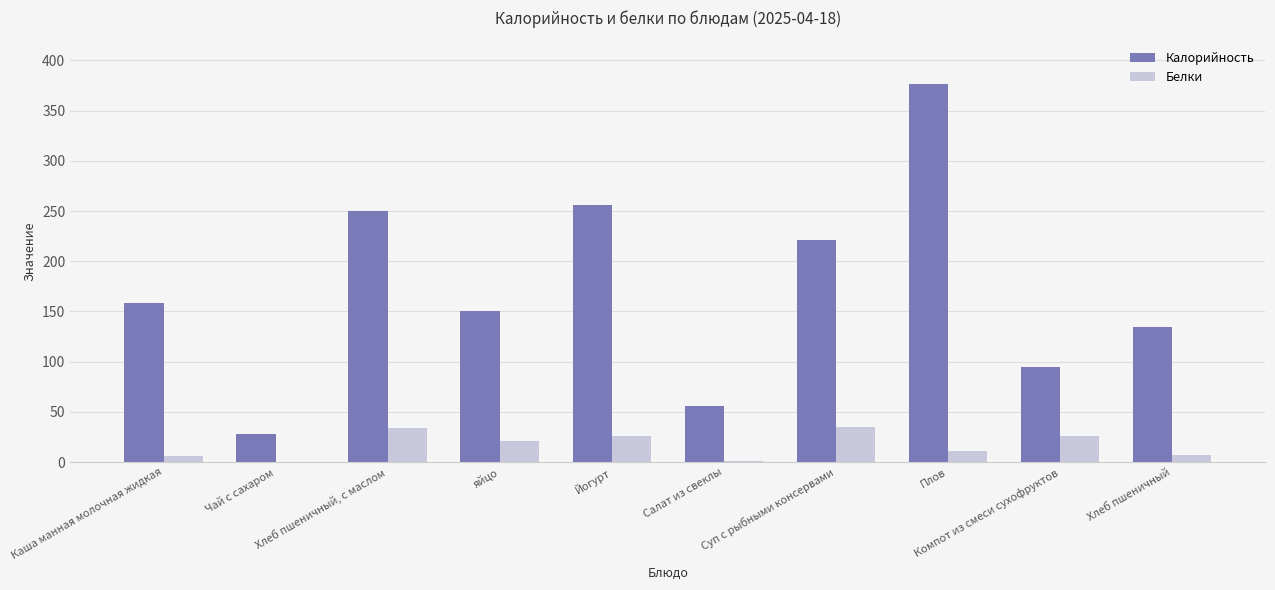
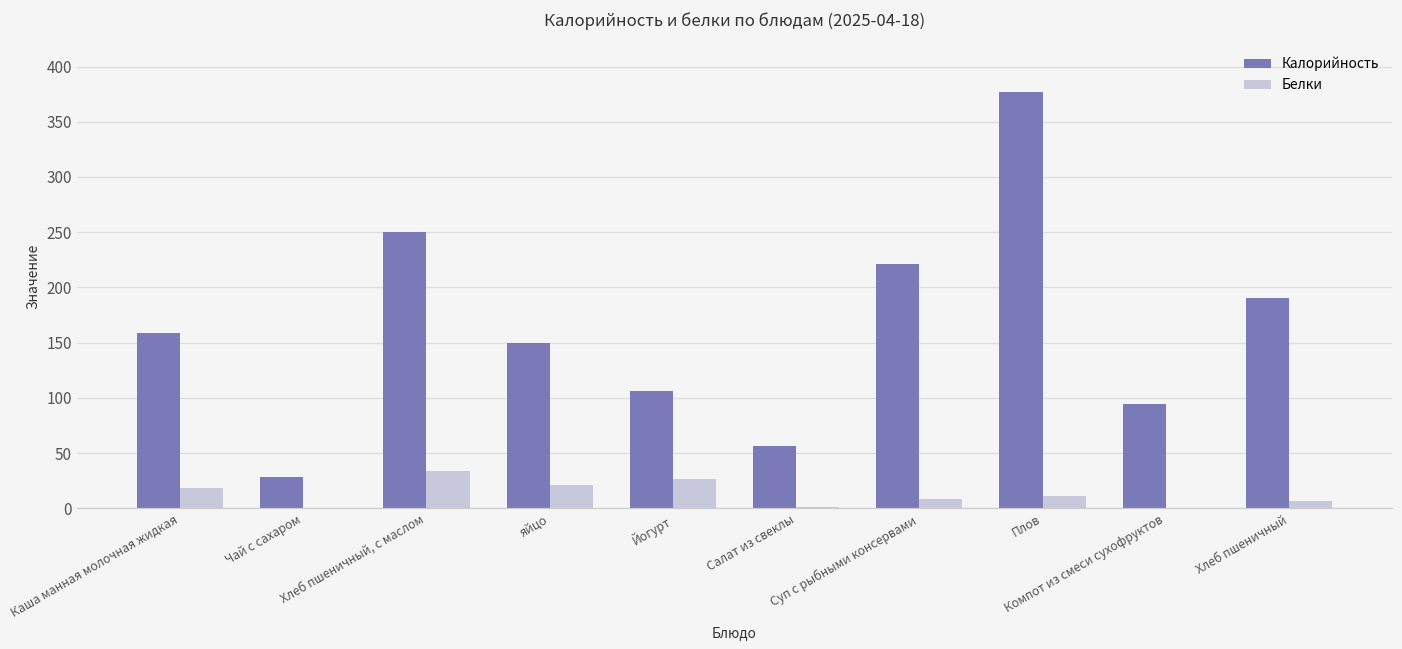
  {
    "Калорийность": {
      "Каша манная молочная жидкая": 159,
      "Чай с сахаром": 28,
      "Хлеб пшеничный, с маслом": 250,
      "яйцо": 150,
-     "Йогурт": 256,
+     "Йогурт": 106,
      "Салат из свеклы": 56,
      "Суп с рыбными консервами": 221,
      "Плов": 377,
      "Компот из смеси сухофруктов": 94,
-     "Хлеб пшеничный": 134
+     "Хлеб пшеничный": 190
    },
    "Белки": {
-     "Каша манная молочная жидкая": 6,
+     "Каша манная молочная жидкая": 18,
      "Хлеб пшеничный, с маслом": 34,
      "яйцо": 21,
      "Йогурт": 26,
-     "Суп с рыбными консервами": 35,
+     "Суп с рыбными консервами": 9,
      "Плов": 11,
-     "Компот из смеси сухофруктов": 26,
+     "Компот из смеси сухофруктов": 0,
      "Хлеб пшеничный": 7
    }
  }
